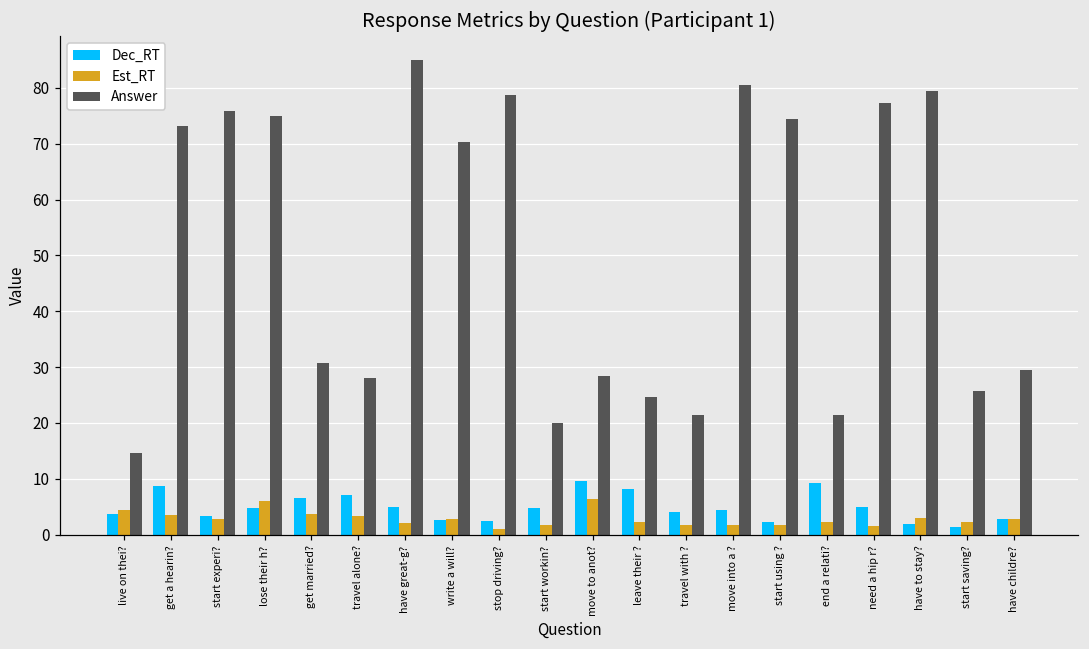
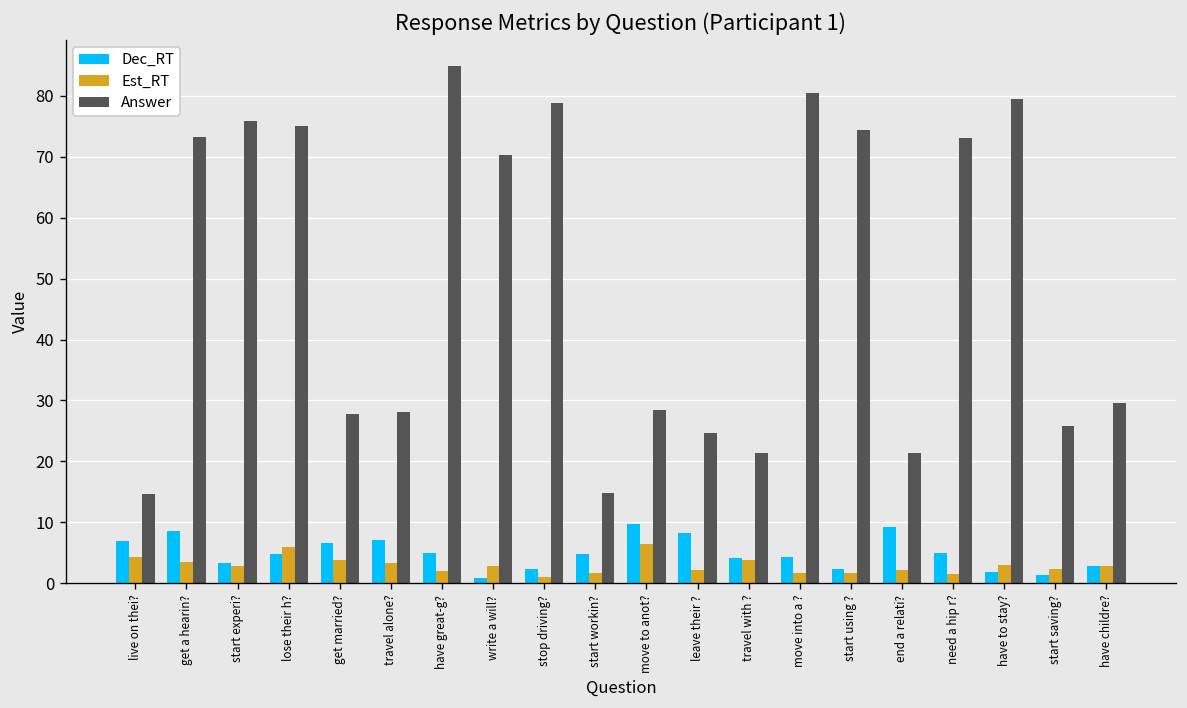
  {
    "Dec_RT": {
-     "live on thei?": 4,
+     "live on thei?": 7,
      "get a hearin?": 9,
      "start experi?": 3,
      "lose their h?": 5,
      "get married?": 7,
      "travel alone?": 7,
      "have great-g?": 5,
-     "write a will?": 3,
+     "write a will?": 1,
      "stop driving?": 2,
      "start workin?": 5,
      "move to anot?": 10,
      "leave their ?": 8,
      "travel with ?": 4,
      "move into a ?": 4,
      "start using ?": 2,
      "end a relati?": 9,
      "need a hip r?": 5,
      "have to stay?": 2,
      "start saving?": 1,
      "have childre?": 3
    },
    "Est_RT": {
      "live on thei?": 4,
      "get a hearin?": 3,
      "start experi?": 3,
      "lose their h?": 6,
      "get married?": 4,
      "travel alone?": 3,
      "have great-g?": 2,
      "write a will?": 3,
      "stop driving?": 1,
      "start workin?": 2,
      "move to anot?": 6,
      "leave their ?": 2,
-     "travel with ?": 2,
+     "travel with ?": 4,
      "move into a ?": 2,
      "start using ?": 2,
      "end a relati?": 2,
      "need a hip r?": 1,
      "have to stay?": 3,
      "start saving?": 2,
      "have childre?": 3
    },
    "Answer": {
      "live on thei?": 15,
      "get a hearin?": 73,
      "start experi?": 76,
      "lose their h?": 75,
-     "get married?": 31,
+     "get married?": 28,
      "travel alone?": 28,
      "have great-g?": 85,
      "write a will?": 70,
      "stop driving?": 79,
-     "start workin?": 20,
+     "start workin?": 15,
      "move to anot?": 28,
      "leave their ?": 25,
      "travel with ?": 21,
      "move into a ?": 80,
      "start using ?": 74,
      "end a relati?": 21,
-     "need a hip r?": 77,
+     "need a hip r?": 73,
      "have to stay?": 79,
      "start saving?": 26,
      "have childre?": 30
    }
  }
